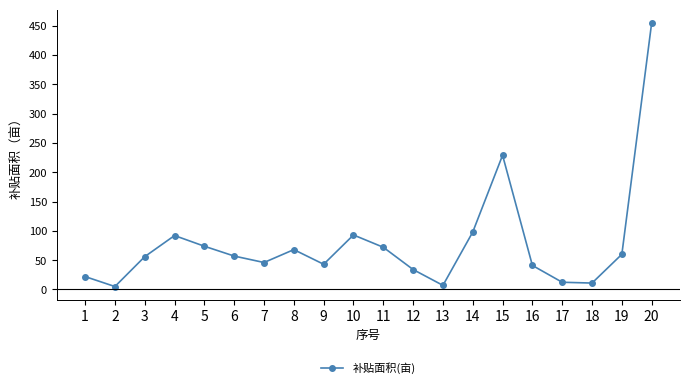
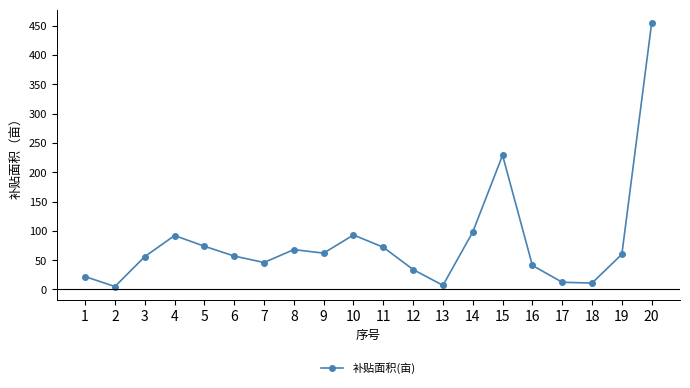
  {
    "1": 20,
    "2": 10,
    "3": 60,
    "4": 90,
    "5": 70,
    "6": 60,
    "7": 50,
    "8": 70,
-   "9": 40,
+   "9": 60,
    "10": 90,
    "11": 70,
    "12": 30,
    "13": 10,
    "14": 100,
    "15": 230,
    "16": 40,
    "17": 10,
    "18": 10,
    "19": 60,
    "20": 460
  }
